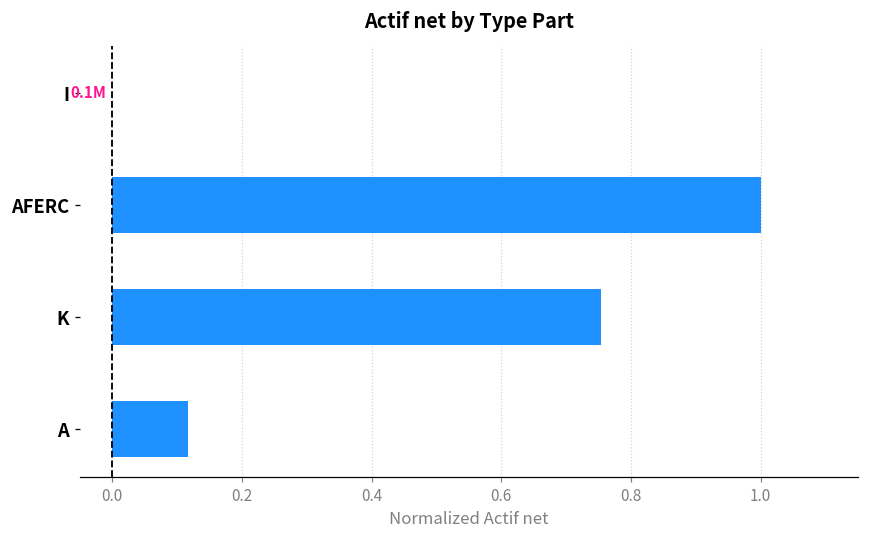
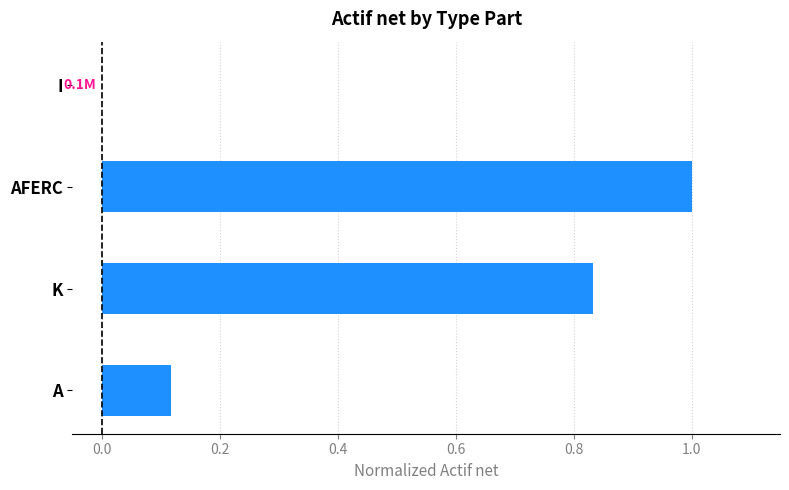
  {
    "AFERC": 1.00,
-   "K": 0.75,
+   "K": 0.83,
    "A": 0.12
  }
